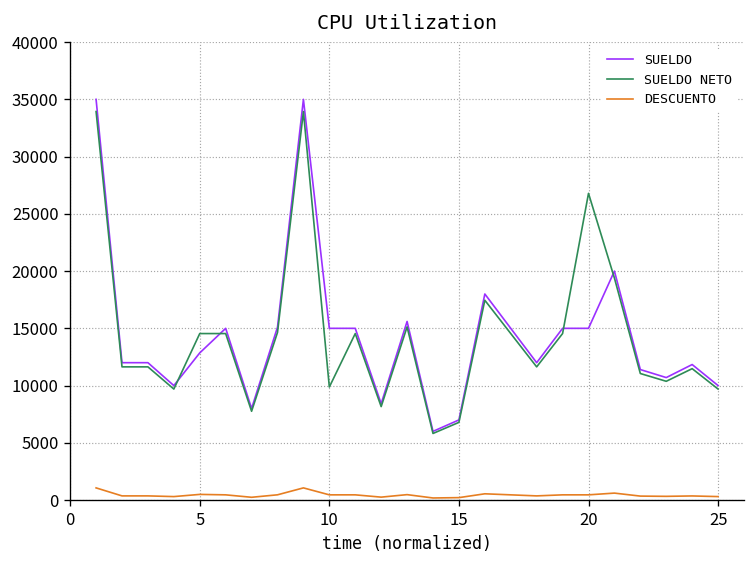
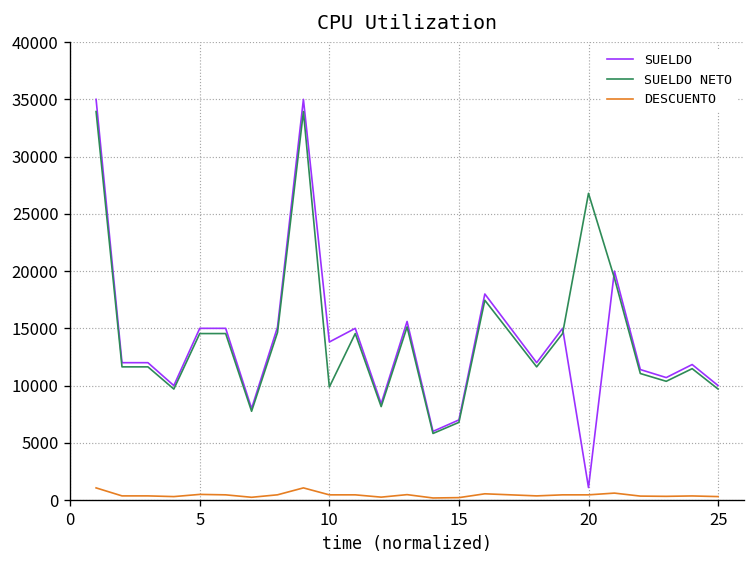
  {
    "SUELDO": {
-     "5": 13000,
-     "10": 15000,
-     "20": 15000,
+     "5": 15000,
+     "10": 14000,
+     "20": 1000,
      "25": 10000
    },
    "SUELDO NETO": {
      "5": 15000,
      "10": 10000,
      "20": 27000,
      "25": 10000
    },
    "DESCUENTO": {
      "5": 0,
      "10": 0,
      "15": 0,
      "20": 0,
      "25": 0
    }
  }
